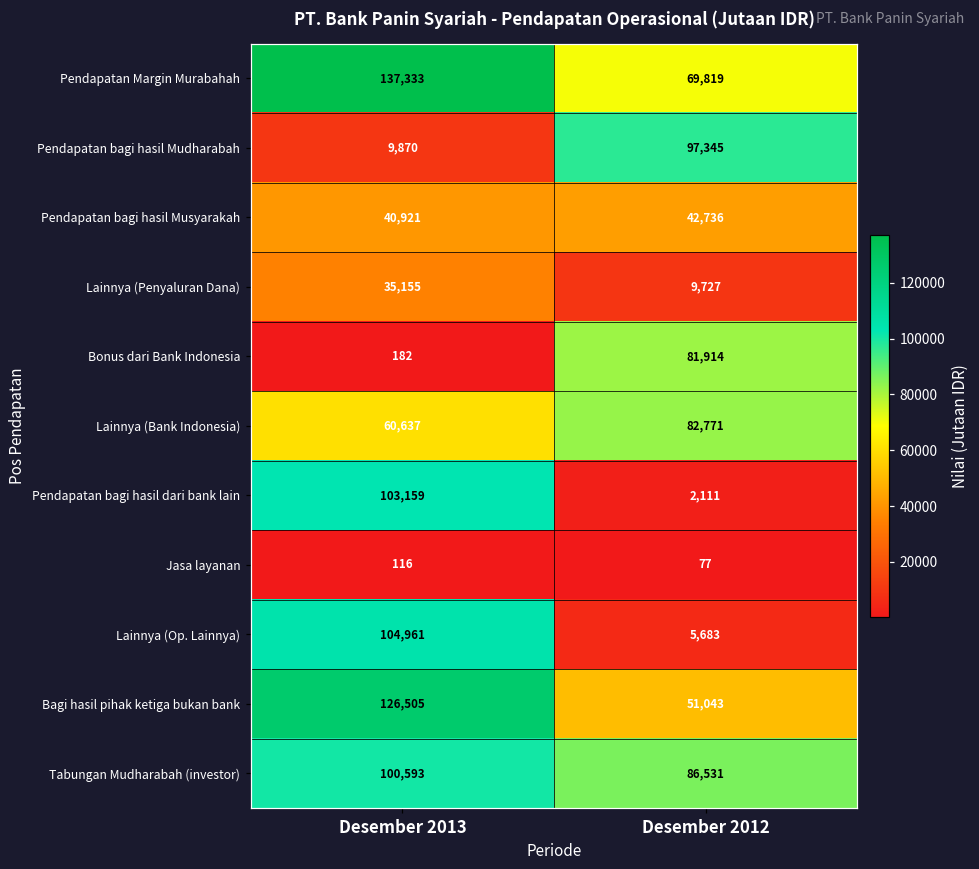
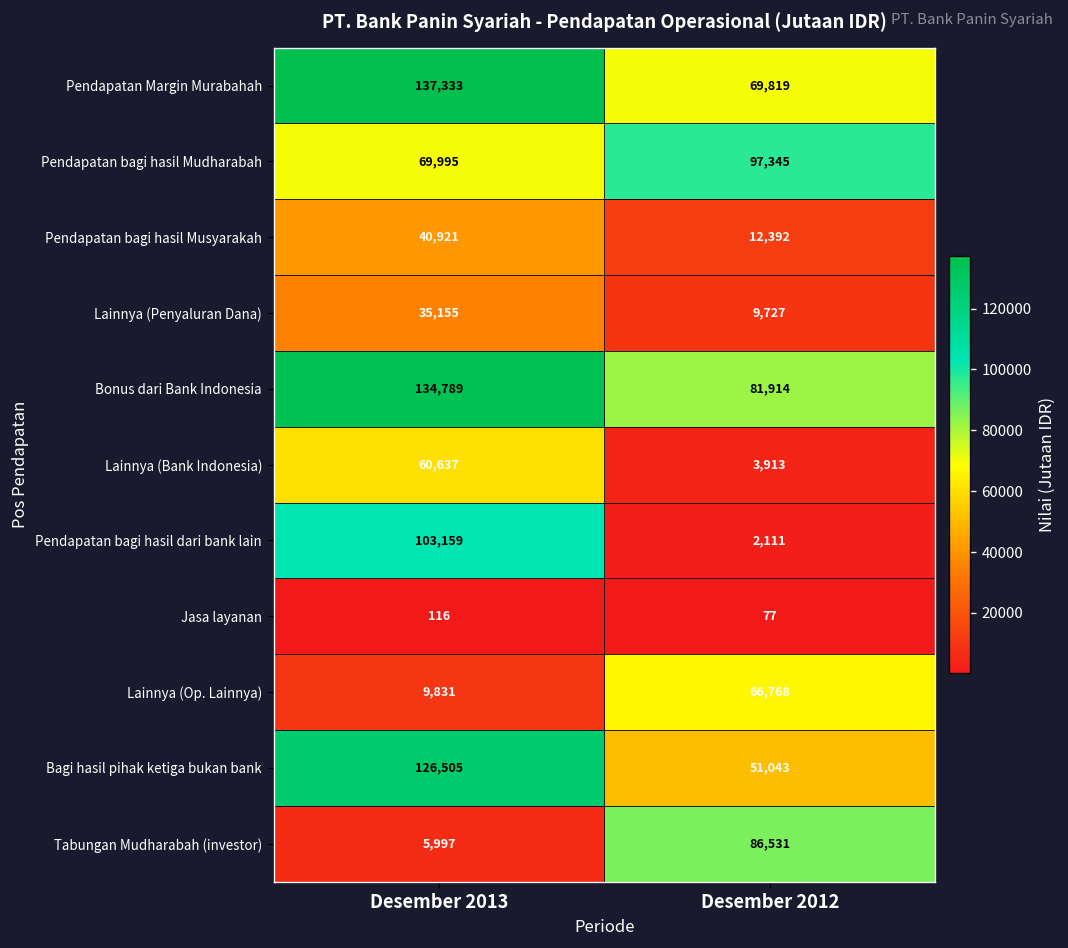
  {
    "Pendapatan Margin Murabahah": {
      "Desember 2013": "137,333",
      "Desember 2012": "69,819"
    },
    "Pendapatan bagi hasil Mudharabah": {
-     "Desember 2013": "9,870",
+     "Desember 2013": "69,995",
      "Desember 2012": "97,345"
    },
    "Pendapatan bagi hasil Musyarakah": {
      "Desember 2013": "40,921",
-     "Desember 2012": "42,736"
+     "Desember 2012": "12,392"
    },
    "Lainnya (Penyaluran Dana)": {
      "Desember 2013": "35,155",
      "Desember 2012": "9,727"
    },
    "Bonus dari Bank Indonesia": {
-     "Desember 2013": "182",
+     "Desember 2013": "134,789",
      "Desember 2012": "81,914"
    },
    "Lainnya (Bank Indonesia)": {
      "Desember 2013": "60,637",
-     "Desember 2012": "82,771"
+     "Desember 2012": "3,913"
    },
    "Pendapatan bagi hasil dari bank lain": {
      "Desember 2013": "103,159",
      "Desember 2012": "2,111"
    },
    "Jasa layanan": {
      "Desember 2013": "116",
      "Desember 2012": "77"
    },
    "Lainnya (Op. Lainnya)": {
-     "Desember 2013": "104,961",
-     "Desember 2012": "5,683"
+     "Desember 2013": "9,831",
+     "Desember 2012": "66,768"
    },
    "Bagi hasil pihak ketiga bukan bank": {
      "Desember 2013": "126,505",
      "Desember 2012": "51,043"
    },
    "Tabungan Mudharabah (investor)": {
-     "Desember 2013": "100,593",
+     "Desember 2013": "5,997",
      "Desember 2012": "86,531"
    }
  }
